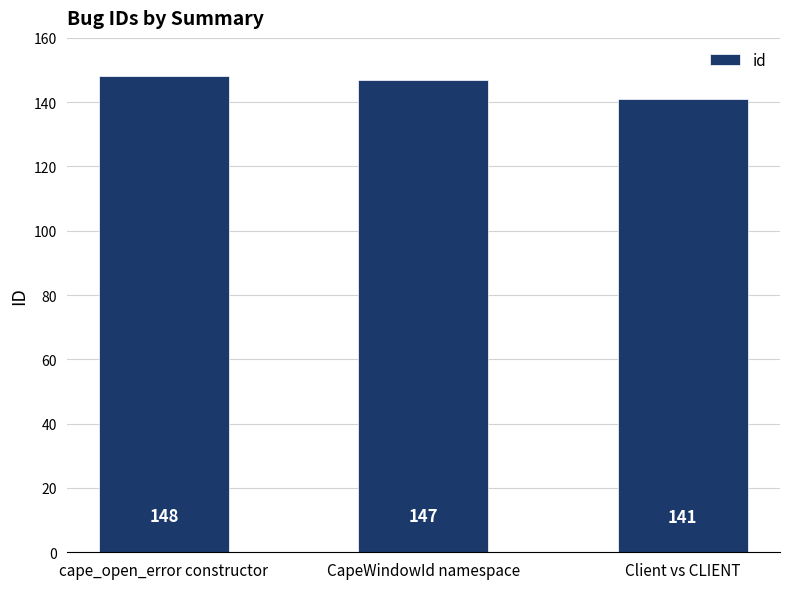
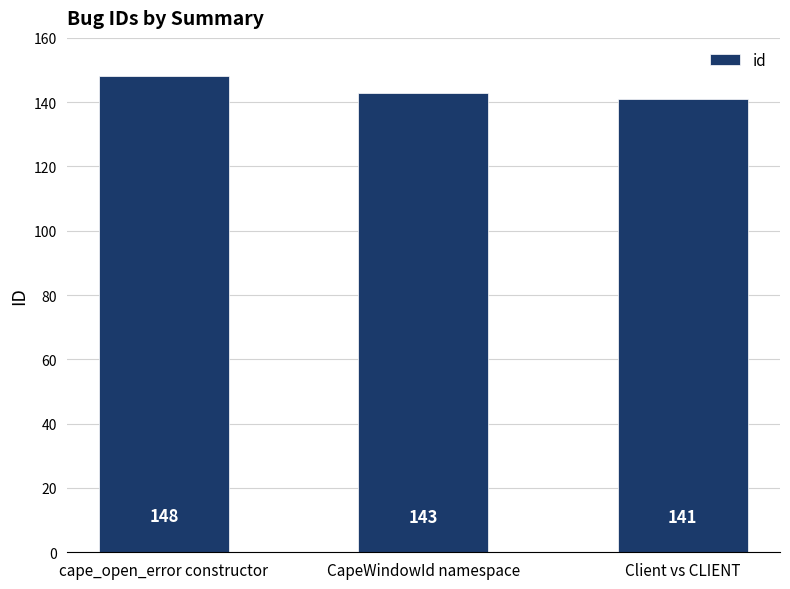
  {
    "cape_open_error constructor": 148,
-   "CapeWindowId namespace": 147,
+   "CapeWindowId namespace": 143,
    "Client vs CLIENT": 141
  }
